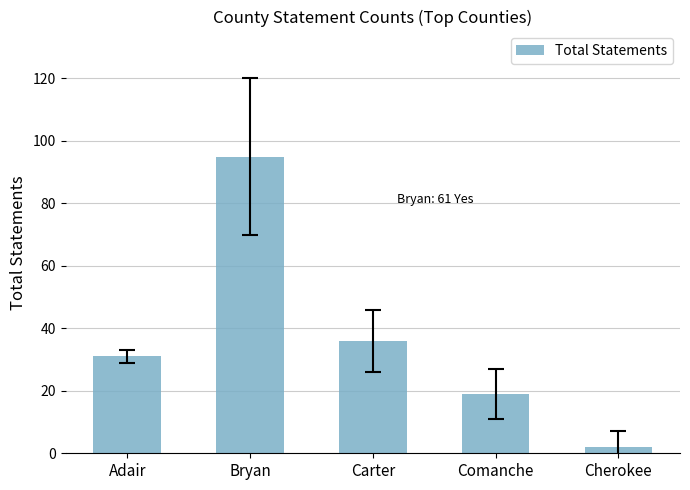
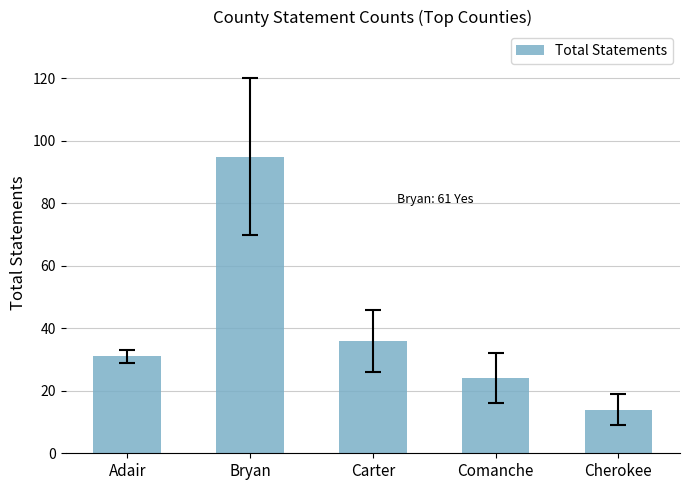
  {
    "Total Statements": {
      "Adair": 31,
      "Bryan": 95,
      "Carter": 36,
-     "Comanche": 19,
-     "Cherokee": 2
+     "Comanche": 24,
+     "Cherokee": 14
    }
  }
